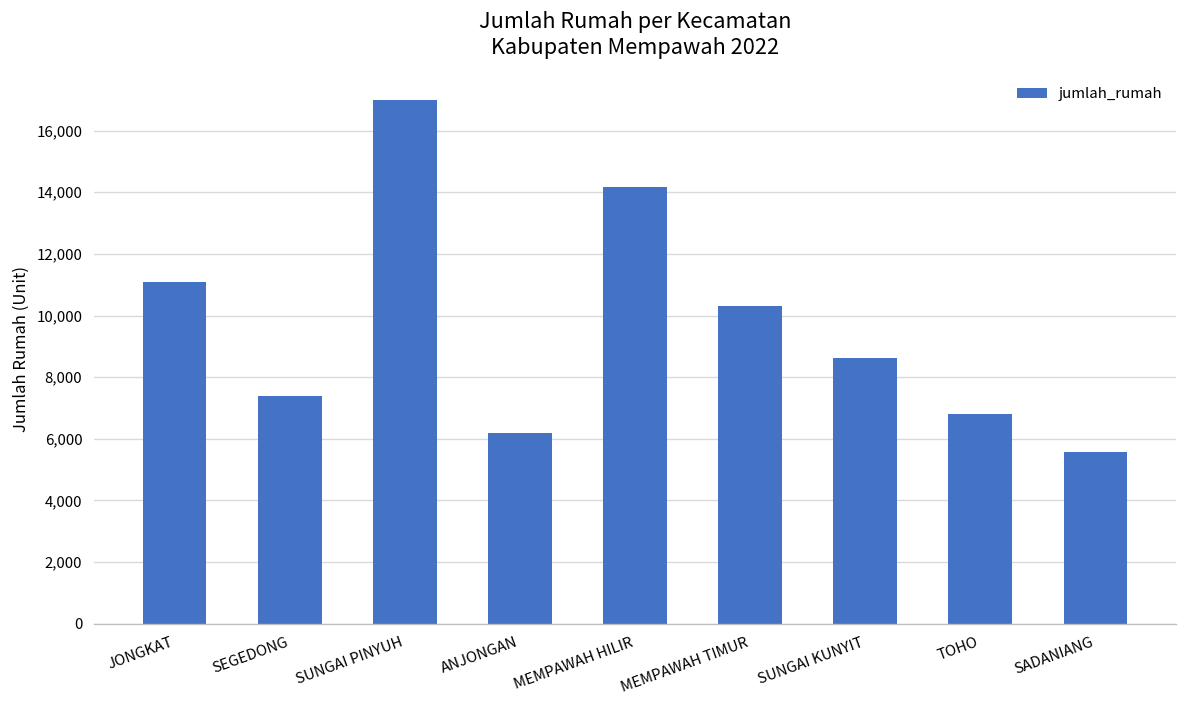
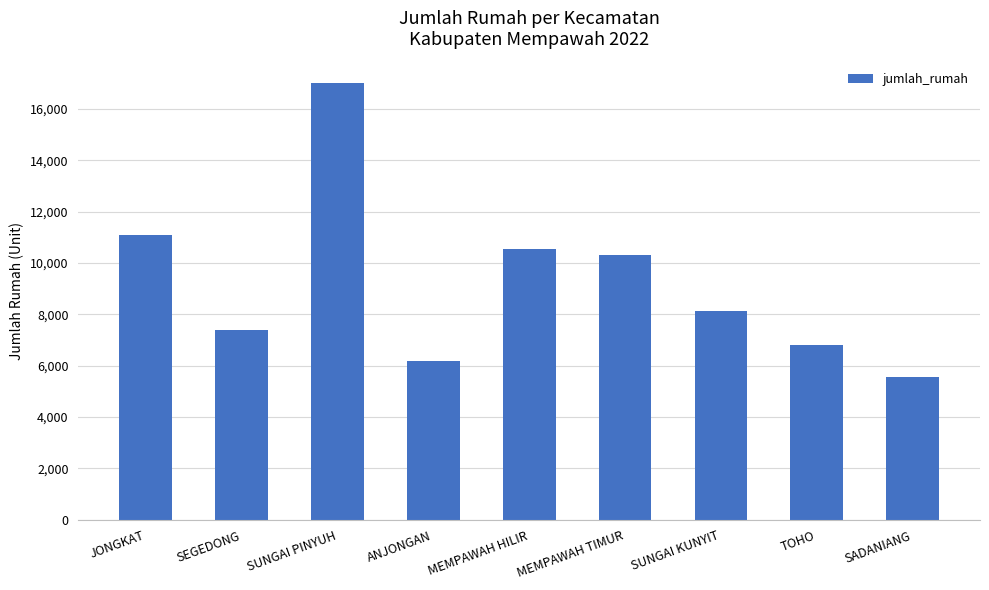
  {
    "JONGKAT": "11,100",
    "SEGEDONG": "7,400",
    "SUNGAI PINYUH": "17,000",
    "ANJONGAN": "6,200",
-   "MEMPAWAH HILIR": "14,200",
+   "MEMPAWAH HILIR": "10,600",
    "MEMPAWAH TIMUR": "10,300",
-   "SUNGAI KUNYIT": "8,600",
+   "SUNGAI KUNYIT": "8,100",
    "TOHO": "6,800",
    "SADANIANG": "5,600"
  }
